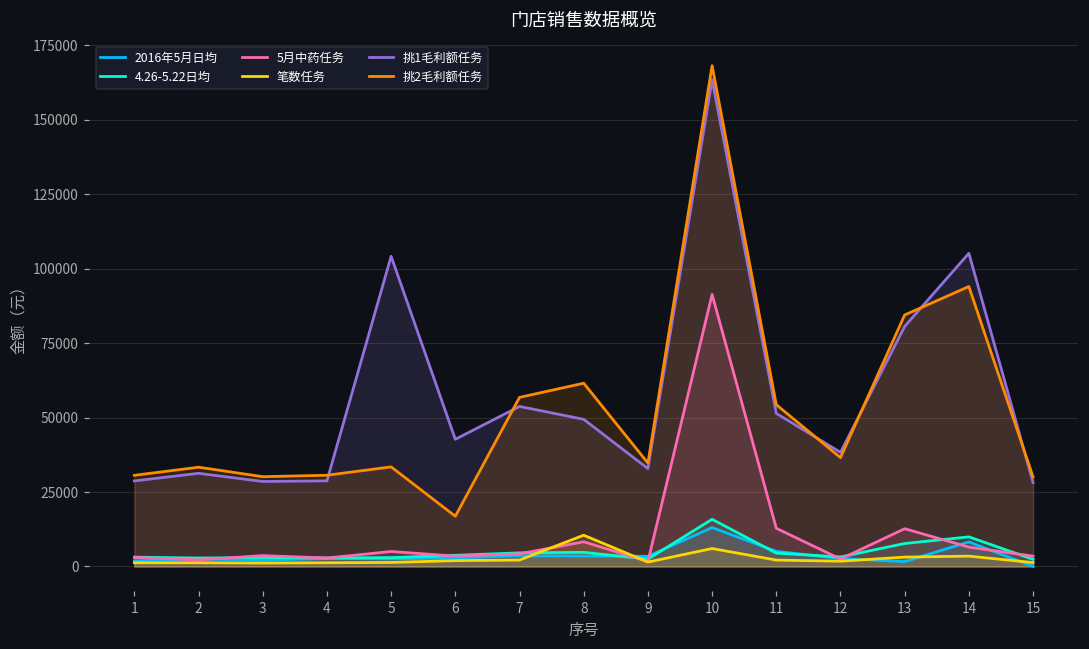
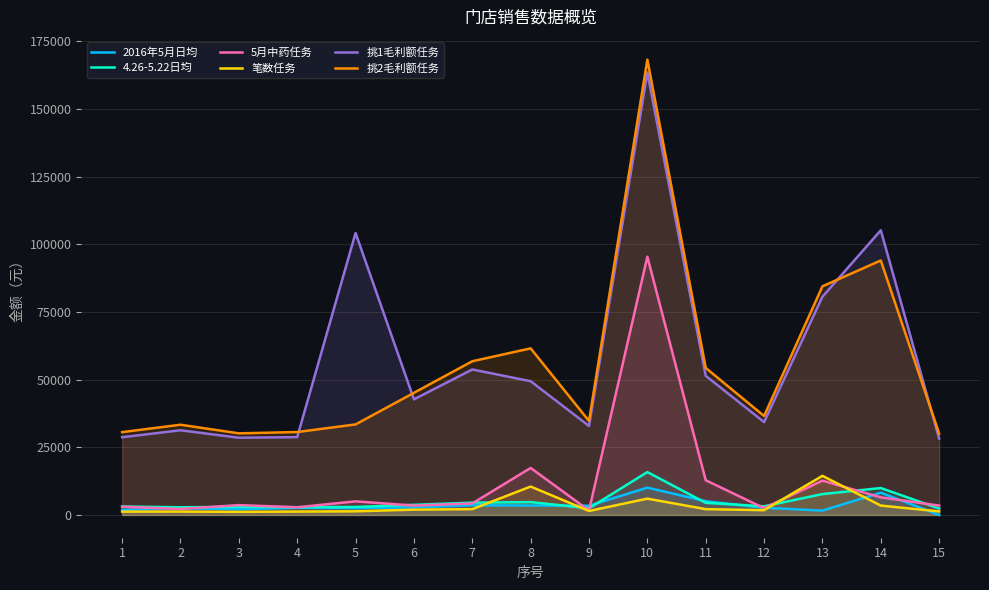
  {
    "2016年5月日均": {
      "8": 3000,
      "9": 3000,
-     "10": 13000,
+     "10": 10000,
      "13": 2000,
      "14": 8000,
      "15": 0
    },
    "4.26-5.22日均": {
      "8": 5000,
      "10": 16000,
      "13": 8000,
      "14": 10000,
      "15": 2000
    },
    "5月中药任务": {
      "5": 5000,
-     "8": 8000,
-     "10": 91000,
+     "8": 17000,
+     "10": 95000,
      "11": 13000,
      "13": 13000,
      "14": 6000,
      "15": 3000
    },
    "笔数任务": {
      "2": 1000,
      "3": 1000,
      "4": 1000,
      "5": 1000,
      "7": 2000,
      "8": 10000,
      "10": 6000,
      "11": 2000,
-     "13": 3000,
+     "13": 14000,
      "14": 3000,
      "15": 1000
    },
    "挑1毛利额任务": {
      "1": 29000,
      "2": 31000,
      "3": 29000,
      "4": 29000,
      "5": 104000,
      "6": 43000,
      "7": 54000,
      "8": 49000,
      "9": 33000,
      "10": 163000,
      "11": 51000,
-     "12": 38000,
+     "12": 34000,
      "13": 81000,
      "14": 105000,
      "15": 28000
    },
    "挑2毛利额任务": {
      "1": 31000,
      "2": 33000,
      "3": 30000,
      "4": 31000,
      "5": 33000,
-     "6": 17000,
+     "6": 45000,
      "7": 57000,
      "8": 62000,
      "9": 35000,
      "10": 168000,
      "11": 54000,
      "12": 37000,
      "13": 84000,
      "14": 94000,
      "15": 30000
    }
  }
